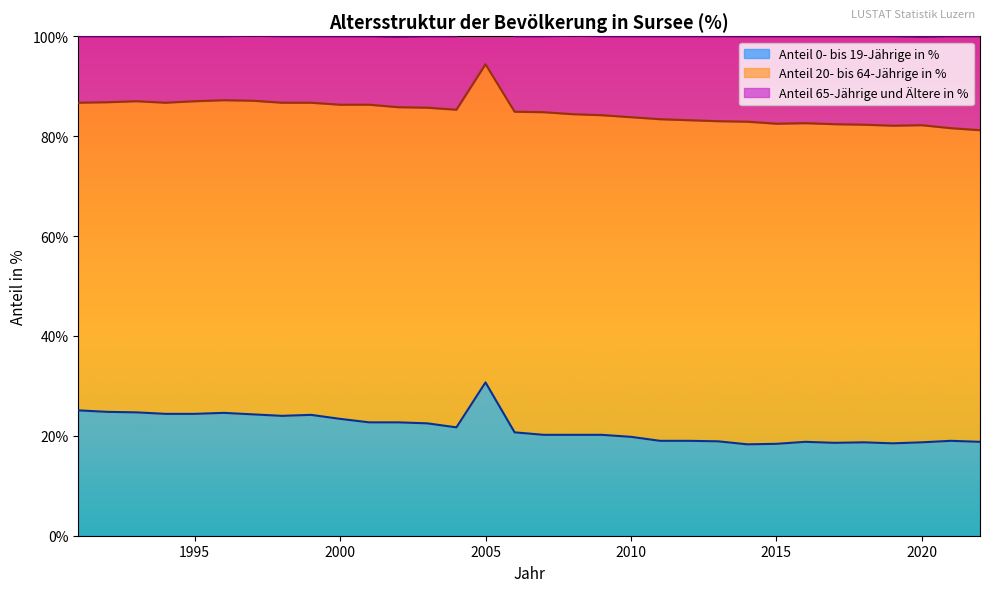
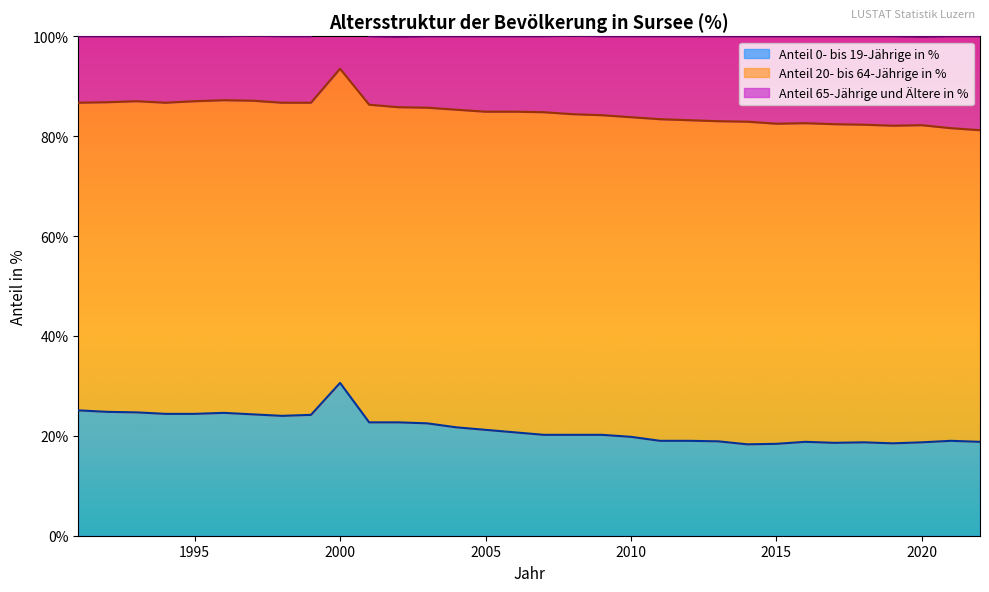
  {
    "Anteil 0- bis 19-Jährige in %": {
      "1995": "24%",
-     "2000": "23%",
-     "2005": "31%",
+     "2000": "31%",
+     "2005": "21%",
      "2010": "20%",
      "2015": "18%",
      "2020": "19%"
    },
    "Anteil 20- bis 64-Jährige in %": {
      "1995": "63%",
      "2000": "63%",
      "2005": "64%",
      "2010": "64%",
      "2015": "64%",
      "2020": "64%"
    },
    "Anteil 65-Jährige und Ältere in %": {
      "1995": "13%",
      "2010": "16%",
      "2015": "18%",
      "2020": "18%"
    }
  }
